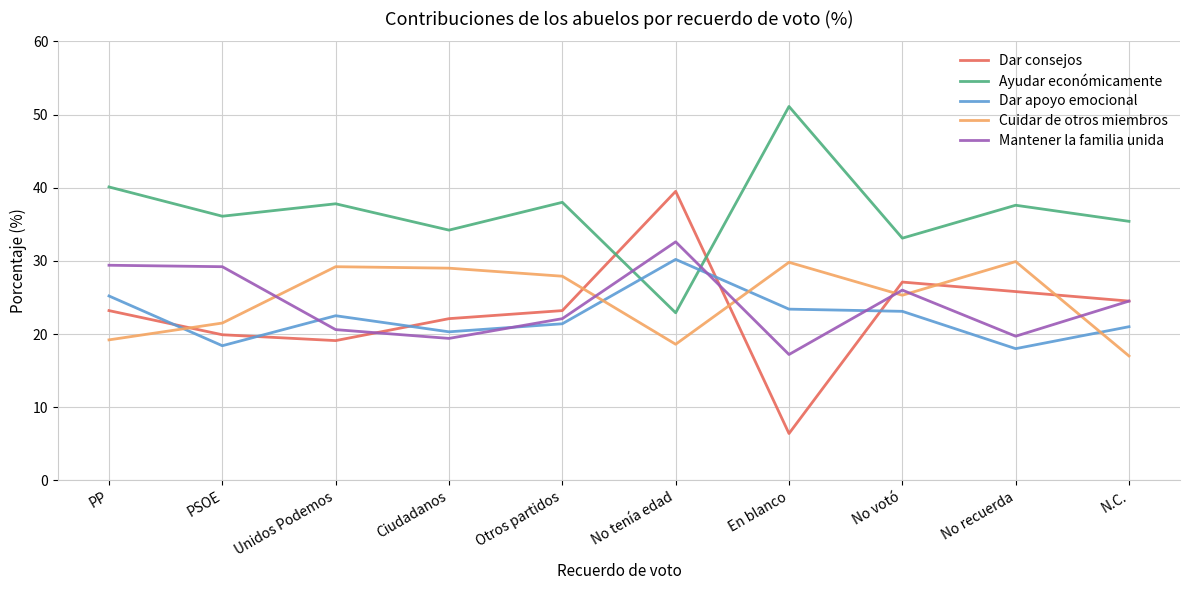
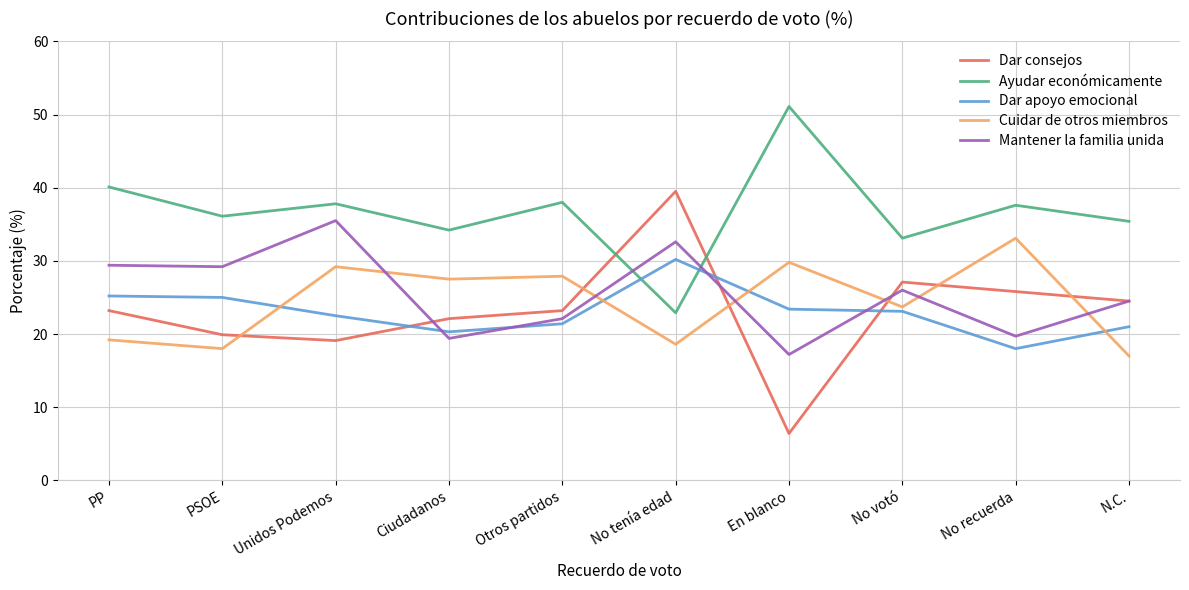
  {
    "Dar consejos": {
      "PP": 23,
      "PSOE": 20,
      "Unidos Podemos": 19,
      "Ciudadanos": 22,
      "Otros partidos": 23,
      "No tenía edad": 40,
      "En blanco": 6,
      "No votó": 27,
      "No recuerda": 26
    },
    "Ayudar económicamente": {
      "PP": 40,
      "PSOE": 36,
      "Unidos Podemos": 38,
      "Ciudadanos": 34,
      "Otros partidos": 38,
      "No tenía edad": 23,
      "En blanco": 51,
      "No votó": 33,
      "No recuerda": 38,
      "N.C.": 35
    },
    "Dar apoyo emocional": {
      "PP": 25,
-     "PSOE": 18,
+     "PSOE": 25,
      "Unidos Podemos": 23,
      "Ciudadanos": 20,
      "Otros partidos": 21,
      "No tenía edad": 30,
      "En blanco": 23,
      "No votó": 23,
      "No recuerda": 18,
      "N.C.": 21
    },
    "Cuidar de otros miembros": {
      "PP": 19,
-     "PSOE": 22,
+     "PSOE": 18,
      "Unidos Podemos": 29,
-     "Ciudadanos": 29,
+     "Ciudadanos": 28,
      "Otros partidos": 28,
      "No tenía edad": 19,
      "En blanco": 30,
-     "No votó": 25,
-     "No recuerda": 30,
+     "No votó": 24,
+     "No recuerda": 33,
      "N.C.": 17
    },
    "Mantener la familia unida": {
      "PP": 29,
      "PSOE": 29,
-     "Unidos Podemos": 21,
+     "Unidos Podemos": 36,
      "Ciudadanos": 19,
      "Otros partidos": 22,
      "No tenía edad": 33,
      "En blanco": 17,
      "No votó": 26,
      "No recuerda": 20
    }
  }
